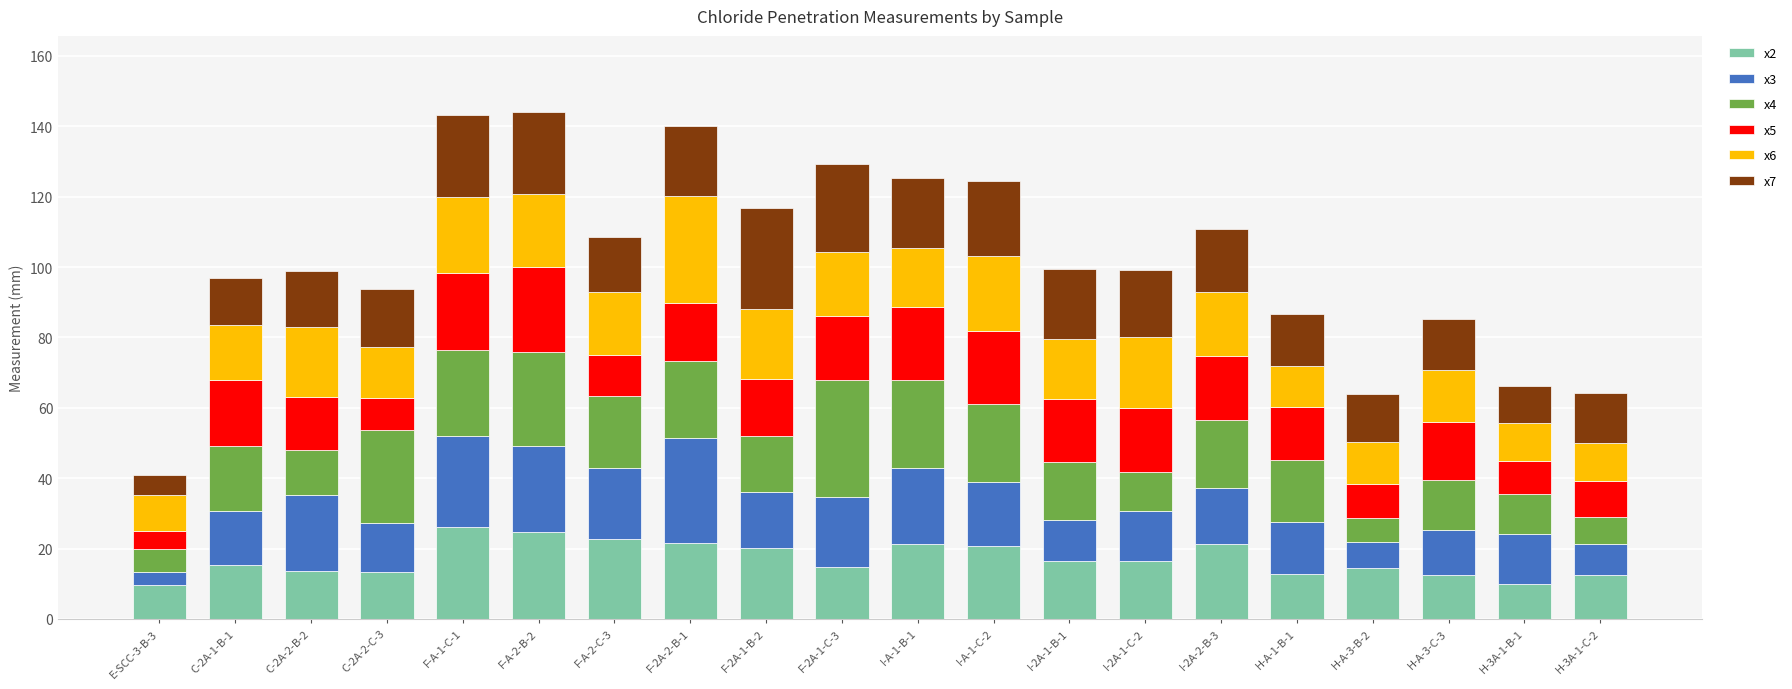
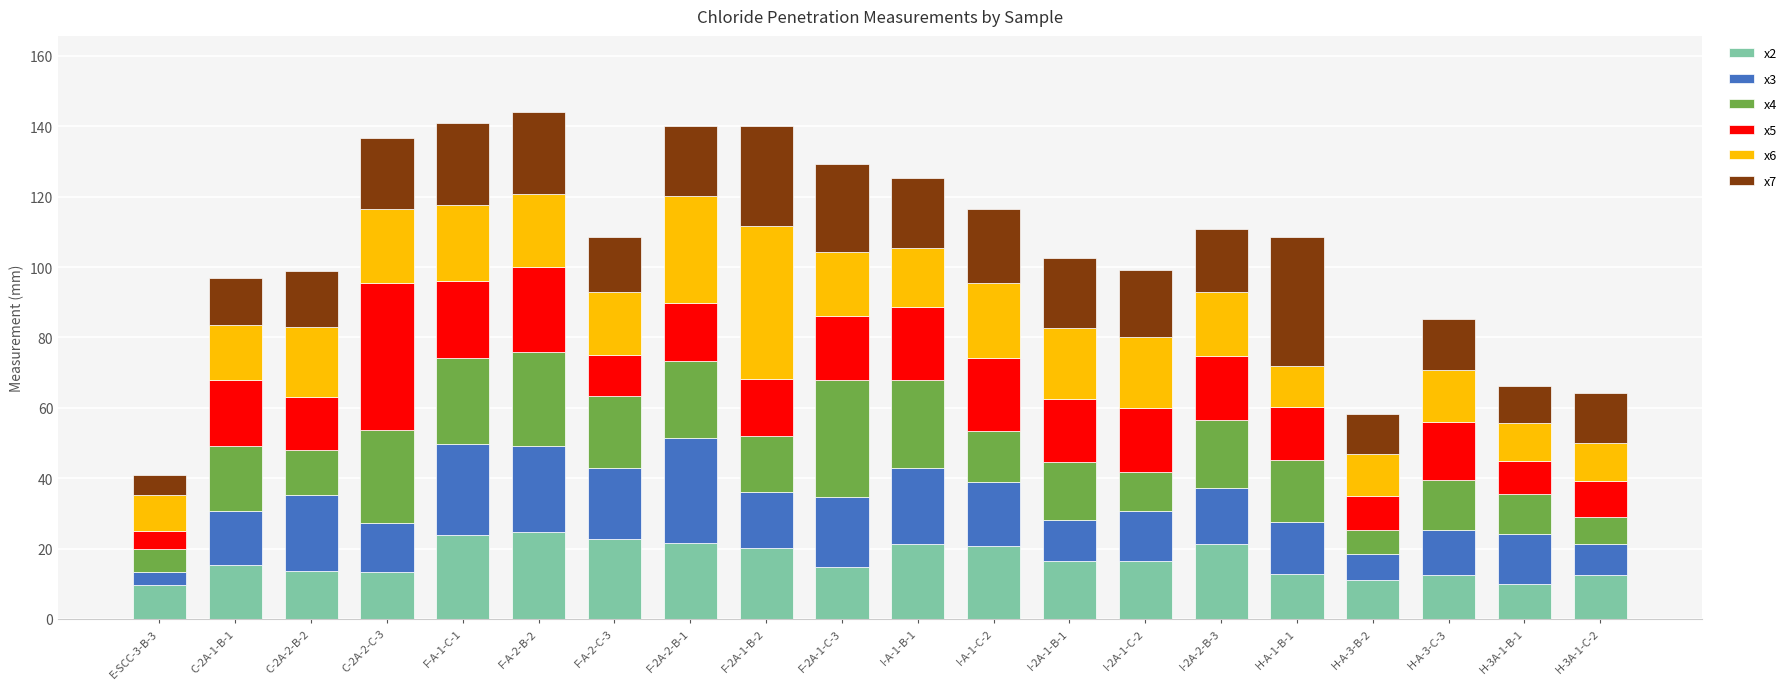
  {
    "x2": {
      "E-SCC-3-B-3": 10,
      "C-2A-1-B-1": 15,
      "C-2A-2-B-2": 14,
      "C-2A-2-C-3": 13,
-     "F-A-1-C-1": 26,
+     "F-A-1-C-1": 24,
      "F-A-2-B-2": 25,
      "F-A-2-C-3": 23,
      "F-2A-2-B-1": 22,
      "F-2A-1-B-2": 20,
      "F-2A-1-C-3": 15,
      "I-A-1-B-1": 21,
      "I-A-1-C-2": 21,
      "I-2A-1-B-1": 17,
      "I-2A-1-C-2": 17,
      "I-2A-2-B-3": 21,
      "H-A-1-B-1": 13,
-     "H-A-3-B-2": 15,
+     "H-A-3-B-2": 11,
      "H-A-3-C-3": 12,
      "H-3A-1-B-1": 10,
      "H-3A-1-C-2": 13
    },
    "x3": {
      "E-SCC-3-B-3": 4,
      "C-2A-1-B-1": 15,
      "C-2A-2-B-2": 22,
      "C-2A-2-C-3": 14,
      "F-A-1-C-1": 26,
      "F-A-2-B-2": 24,
      "F-A-2-C-3": 20,
      "F-2A-2-B-1": 30,
      "F-2A-1-B-2": 16,
      "F-2A-1-C-3": 20,
      "I-A-1-B-1": 22,
      "I-A-1-C-2": 18,
      "I-2A-1-B-1": 12,
      "I-2A-1-C-2": 14,
      "I-2A-2-B-3": 16,
      "H-A-1-B-1": 15,
      "H-A-3-B-2": 7,
      "H-A-3-C-3": 13,
      "H-3A-1-B-1": 14,
      "H-3A-1-C-2": 9
    },
    "x4": {
      "E-SCC-3-B-3": 7,
      "C-2A-1-B-1": 19,
      "C-2A-2-B-2": 13,
      "C-2A-2-C-3": 26,
      "F-A-1-C-1": 25,
      "F-A-2-B-2": 27,
      "F-A-2-C-3": 20,
      "F-2A-2-B-1": 22,
      "F-2A-1-B-2": 16,
      "F-2A-1-C-3": 33,
      "I-A-1-B-1": 25,
-     "I-A-1-C-2": 22,
+     "I-A-1-C-2": 15,
      "I-2A-1-B-1": 16,
      "I-2A-1-C-2": 11,
      "I-2A-2-B-3": 19,
      "H-A-1-B-1": 18,
      "H-A-3-B-2": 7,
      "H-A-3-C-3": 14,
      "H-3A-1-B-1": 11,
      "H-3A-1-C-2": 8
    },
    "x5": {
      "E-SCC-3-B-3": 5,
      "C-2A-1-B-1": 19,
      "C-2A-2-B-2": 15,
-     "C-2A-2-C-3": 9,
+     "C-2A-2-C-3": 42,
      "F-A-1-C-1": 22,
      "F-A-2-B-2": 24,
      "F-A-2-C-3": 12,
      "F-2A-2-B-1": 16,
      "F-2A-1-B-2": 16,
      "F-2A-1-C-3": 18,
      "I-A-1-B-1": 21,
      "I-A-1-C-2": 21,
      "I-2A-1-B-1": 18,
      "I-2A-1-C-2": 18,
      "I-2A-2-B-3": 18,
      "H-A-1-B-1": 15,
      "H-A-3-B-2": 10,
      "H-A-3-C-3": 17,
      "H-3A-1-B-1": 10,
      "H-3A-1-C-2": 10
    },
    "x6": {
      "E-SCC-3-B-3": 10,
      "C-2A-1-B-1": 16,
      "C-2A-2-B-2": 20,
-     "C-2A-2-C-3": 14,
+     "C-2A-2-C-3": 21,
      "F-A-1-C-1": 22,
      "F-A-2-B-2": 21,
      "F-A-2-C-3": 18,
      "F-2A-2-B-1": 30,
-     "F-2A-1-B-2": 20,
+     "F-2A-1-B-2": 44,
      "F-2A-1-C-3": 18,
      "I-A-1-B-1": 17,
      "I-A-1-C-2": 21,
-     "I-2A-1-B-1": 17,
+     "I-2A-1-B-1": 20,
      "I-2A-1-C-2": 20,
      "I-2A-2-B-3": 18,
      "H-A-1-B-1": 12,
      "H-A-3-B-2": 12,
      "H-A-3-C-3": 15,
      "H-3A-1-B-1": 11,
      "H-3A-1-C-2": 11
    },
    "x7": {
      "E-SCC-3-B-3": 6,
      "C-2A-1-B-1": 13,
      "C-2A-2-B-2": 16,
-     "C-2A-2-C-3": 16,
+     "C-2A-2-C-3": 20,
      "F-A-1-C-1": 23,
      "F-A-2-B-2": 23,
      "F-A-2-C-3": 16,
      "F-2A-2-B-1": 20,
      "F-2A-1-B-2": 28,
      "F-2A-1-C-3": 25,
      "I-A-1-B-1": 20,
      "I-A-1-C-2": 21,
      "I-2A-1-B-1": 20,
      "I-2A-1-C-2": 19,
      "I-2A-2-B-3": 18,
-     "H-A-1-B-1": 15,
-     "H-A-3-B-2": 14,
+     "H-A-1-B-1": 37,
+     "H-A-3-B-2": 11,
      "H-A-3-C-3": 15,
      "H-3A-1-B-1": 11,
      "H-3A-1-C-2": 14
    }
  }
